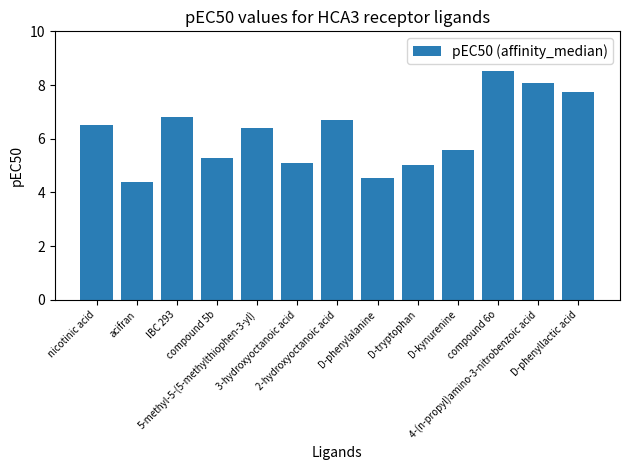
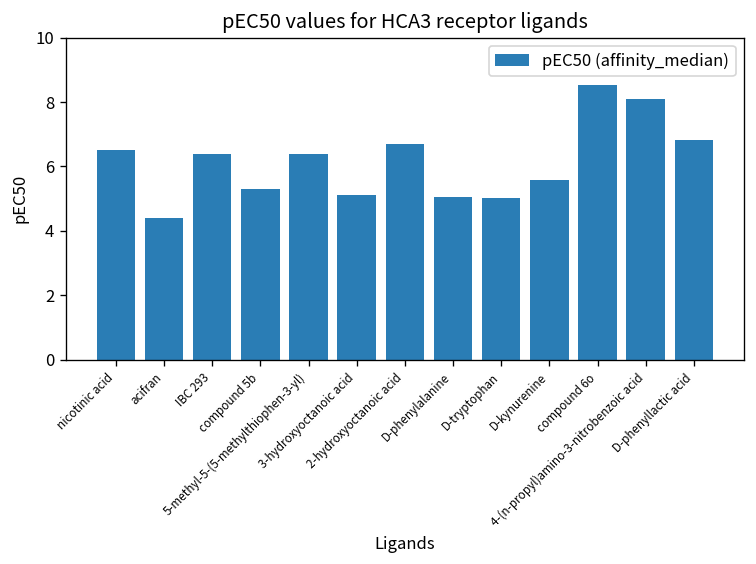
  {
    "nicotinic acid": 6.5,
    "acifran": 4.4,
-   "IBC 293": 6.8,
+   "IBC 293": 6.4,
    "compound 5b": 5.3,
    "5-methyl-5-(5-methylthiophen-3-yl)": 6.4,
    "3-hydroxyoctanoic acid": 5.1,
    "2-hydroxyoctanoic acid": 6.7,
-   "D-phenylalanine": 4.6,
+   "D-phenylalanine": 5.0,
    "D-tryptophan": 5.0,
    "D-kynurenine": 5.6,
    "compound 6o": 8.5,
    "4-(n-propyl)amino-3-nitrobenzoic acid": 8.1,
-   "D-phenyllactic acid": 7.7
+   "D-phenyllactic acid": 6.8
  }
